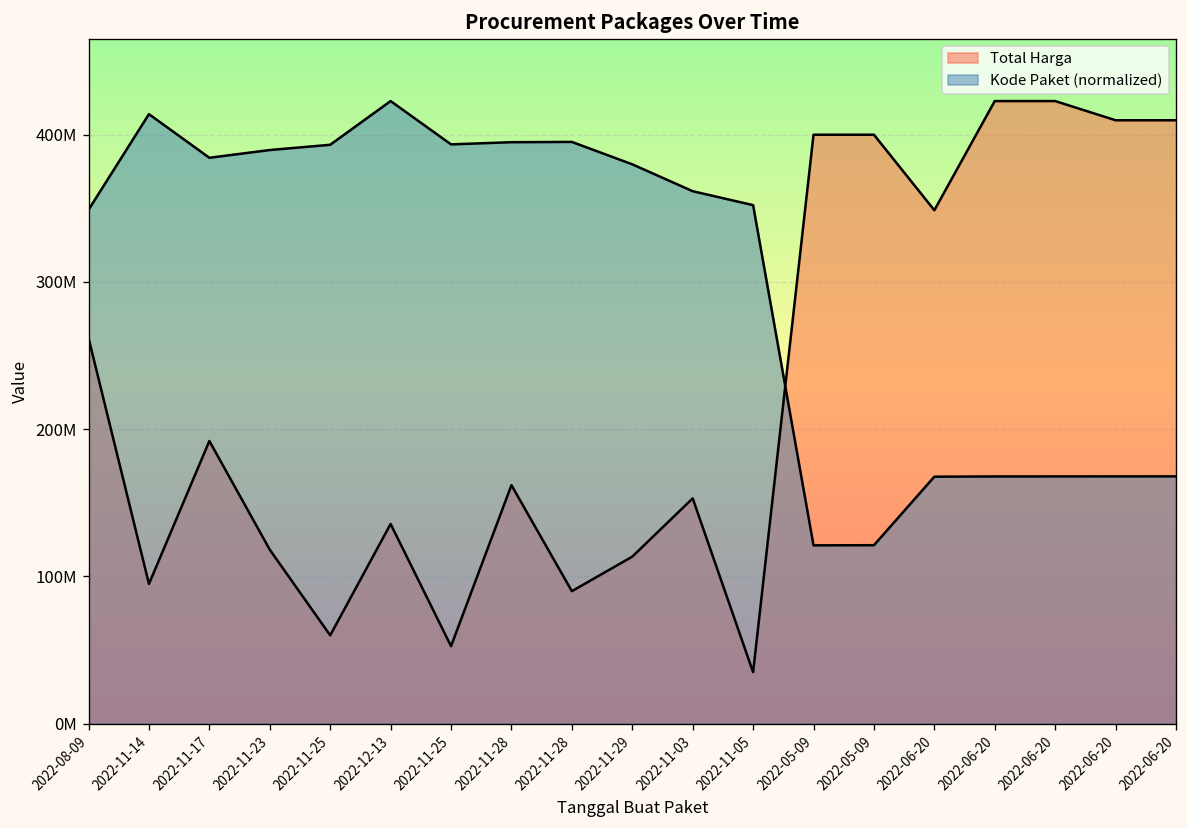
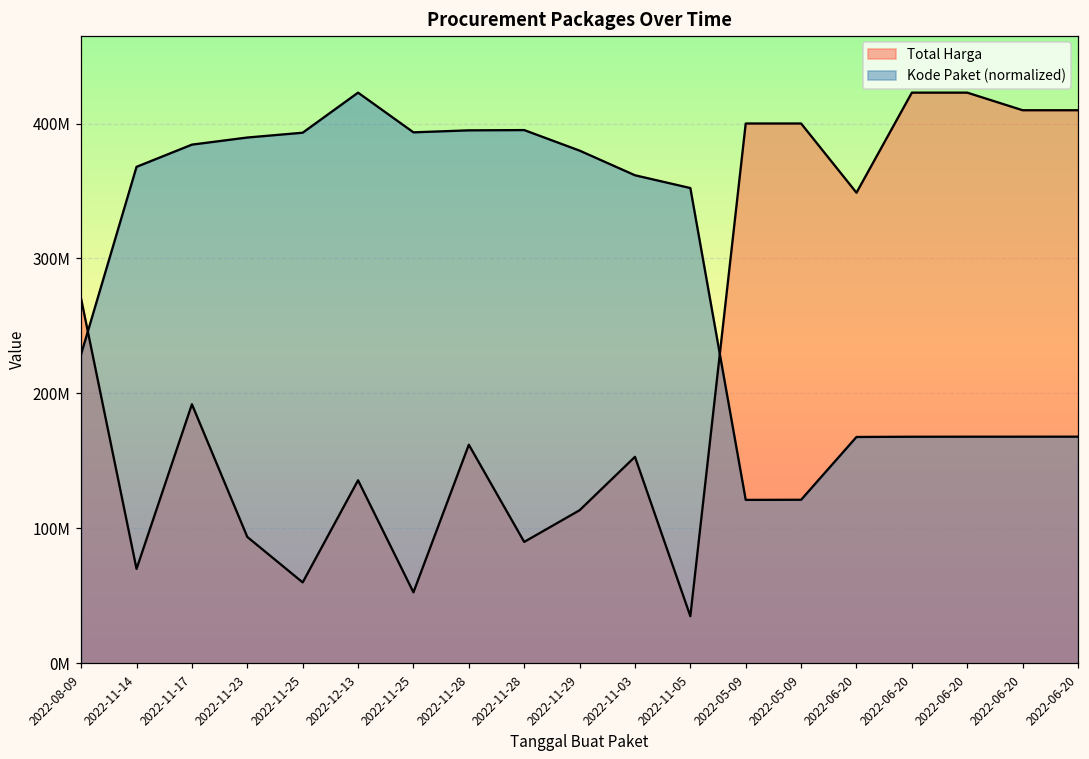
  {
    "Total Harga": {
-     "2022-08-09": 262000000,
-     "2022-11-14": 95000000,
+     "2022-08-09": 270000000,
+     "2022-11-14": 70000000,
      "2022-11-17": 192000000,
-     "2022-11-23": 118000000,
+     "2022-11-23": 94000000,
      "2022-12-13": 136000000,
      "2022-11-29": 113000000,
      "2022-11-03": 153000000,
      "2022-11-05": 35000000
    },
    "Kode Paket (normalized)": {
-     "2022-08-09": 349000000,
-     "2022-11-14": 414000000,
+     "2022-08-09": 229000000,
+     "2022-11-14": 368000000,
      "2022-11-17": 384000000,
      "2022-11-23": 390000000,
      "2022-12-13": 423000000,
      "2022-11-29": 380000000,
      "2022-11-03": 362000000,
      "2022-11-05": 352000000
    }
  }
